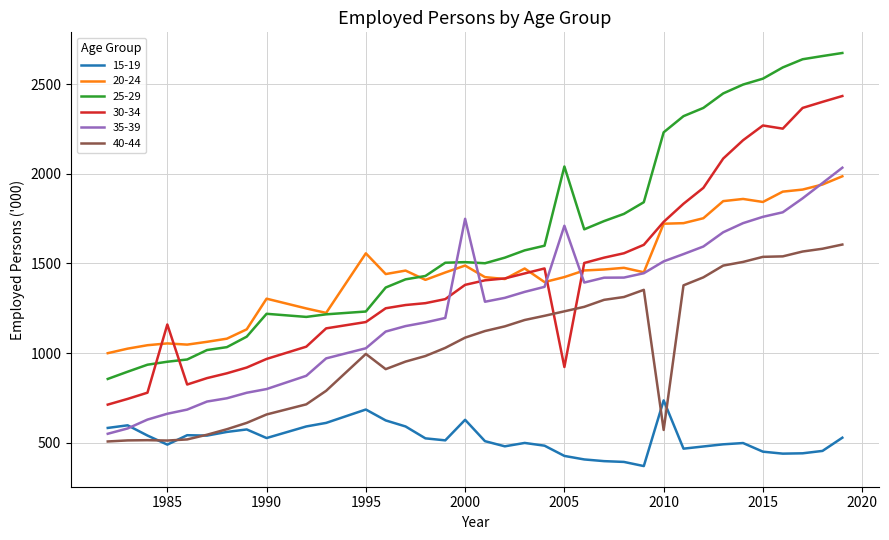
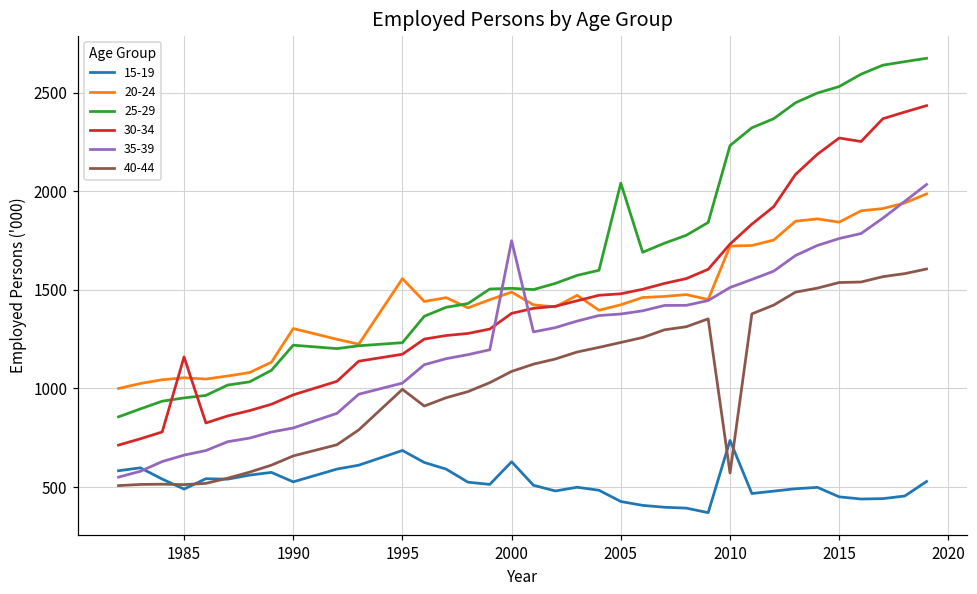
  {
    "15-19": {
      "1985": 490,
      "1990": 530,
      "1995": 690,
      "2000": 630,
      "2005": 430,
      "2010": 740,
      "2015": 450
    },
    "20-24": {
      "1985": 1050,
      "1990": 1300,
      "1995": 1560,
      "2000": 1490,
      "2005": 1420,
      "2015": 1840
    },
    "25-29": {
      "1985": 950,
      "1990": 1220,
      "1995": 1230,
      "2000": 1510,
      "2005": 2040,
      "2010": 2230,
      "2015": 2530
    },
    "30-34": {
      "1985": 1160,
      "1990": 970,
      "1995": 1170,
      "2000": 1380,
-     "2005": 920,
+     "2005": 1480,
      "2015": 2270
    },
    "35-39": {
      "1985": 660,
      "1990": 800,
      "1995": 1030,
      "2000": 1750,
-     "2005": 1710,
+     "2005": 1380,
      "2010": 1510,
      "2015": 1760
    },
    "40-44": {
      "1985": 510,
      "1990": 660,
      "1995": 1000,
      "2000": 1090,
      "2005": 1230,
      "2010": 570,
      "2015": 1540
    }
  }
